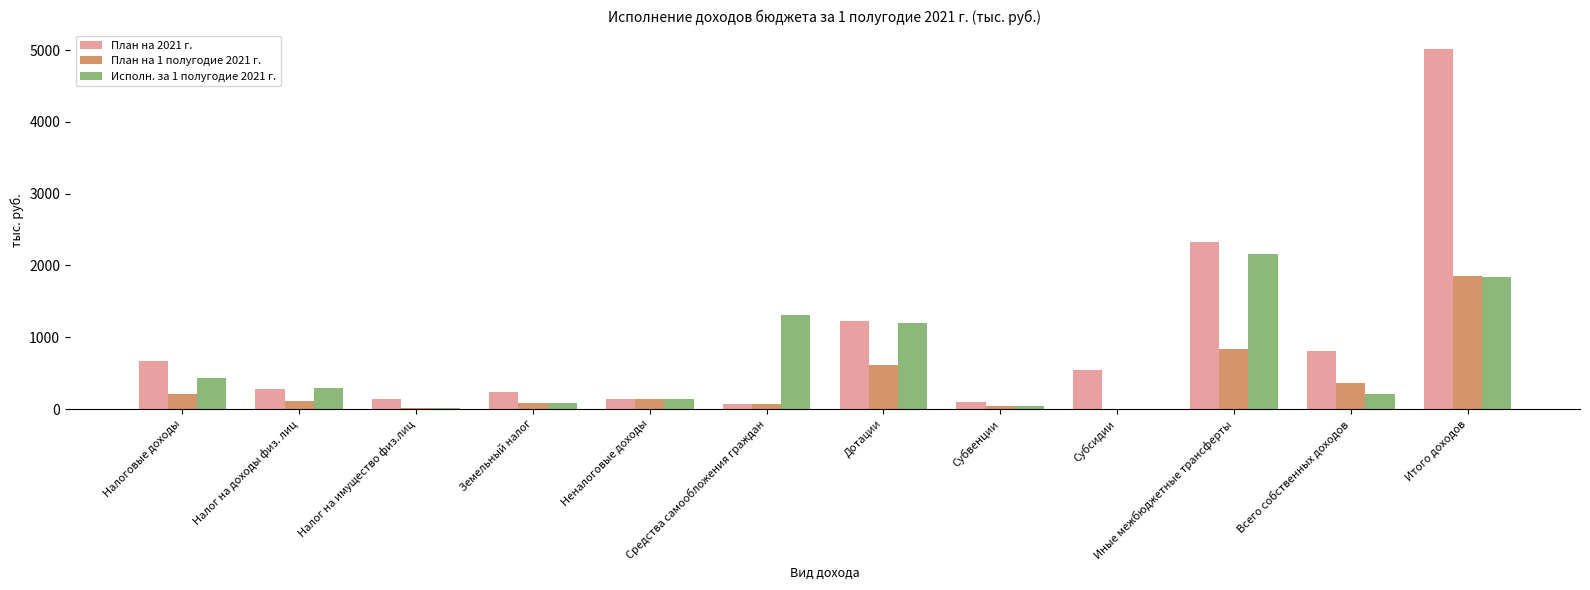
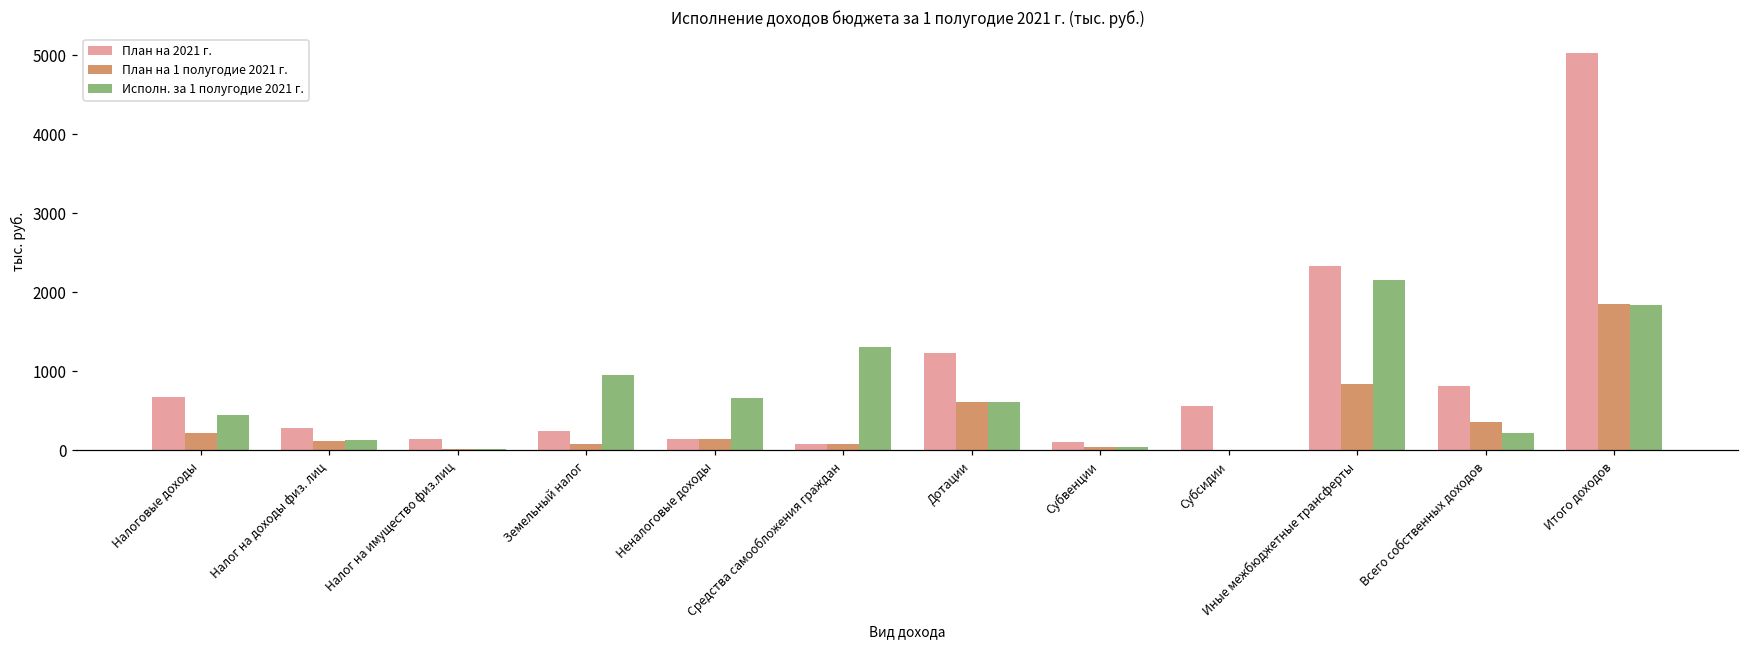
  {
    "Исполн. за 1 полугодие 2021 г.": {
      "Налоговые доходы": 400,
-     "Налог на доходы физ. лиц": 300,
-     "Земельный налог": 100,
-     "Неналоговые доходы": 100,
+     "Налог на доходы физ. лиц": 100,
+     "Земельный налог": 900,
+     "Неналоговые доходы": 700,
      "Средства самообложения граждан": 1300,
-     "Дотации": 1200,
+     "Дотации": 600,
      "Субвенции": 0,
      "Субсидии": 0,
      "Иные межбюджетные трансферты": 2200,
      "Всего собственных доходов": 200,
      "Итого доходов": 1800
    }
  }
